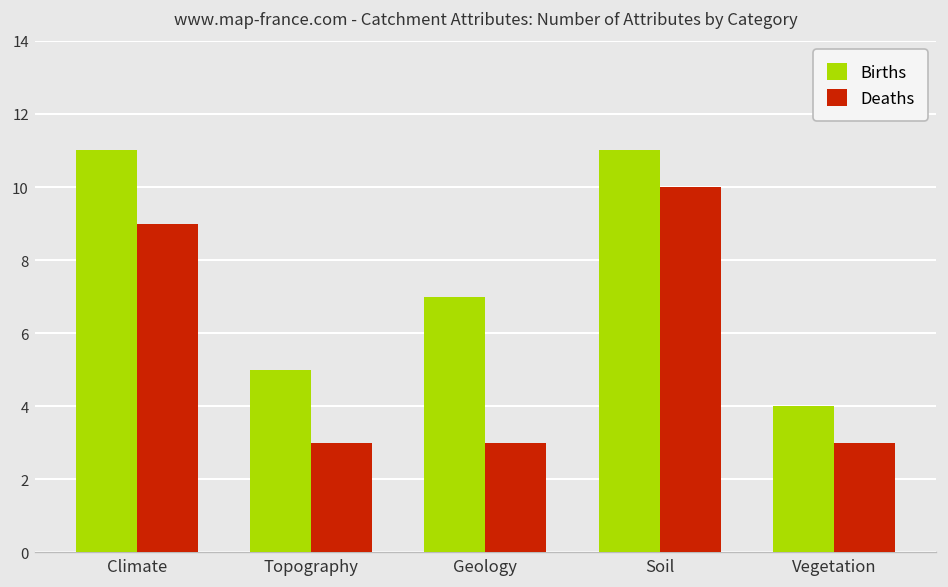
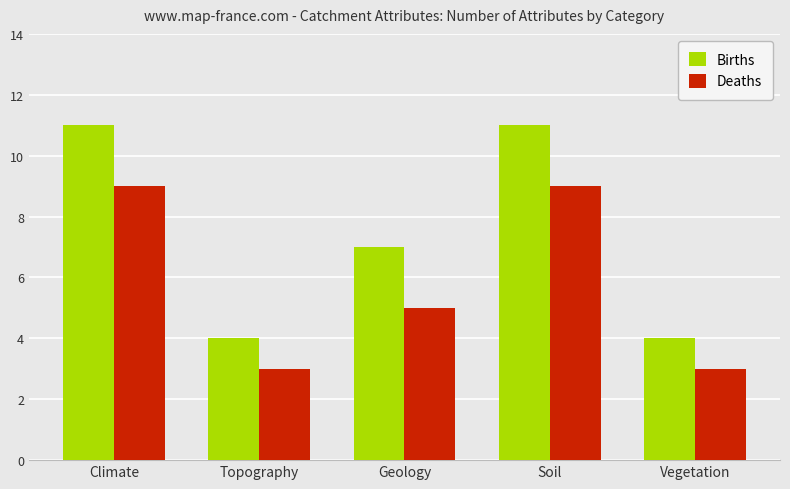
  {
    "Births": {
      "Climate": 11,
-     "Topography": 5,
+     "Topography": 4,
      "Geology": 7,
      "Soil": 11,
      "Vegetation": 4
    },
    "Deaths": {
      "Climate": 9,
      "Topography": 3,
-     "Geology": 3,
-     "Soil": 10,
+     "Geology": 5,
+     "Soil": 9,
      "Vegetation": 3
    }
  }
